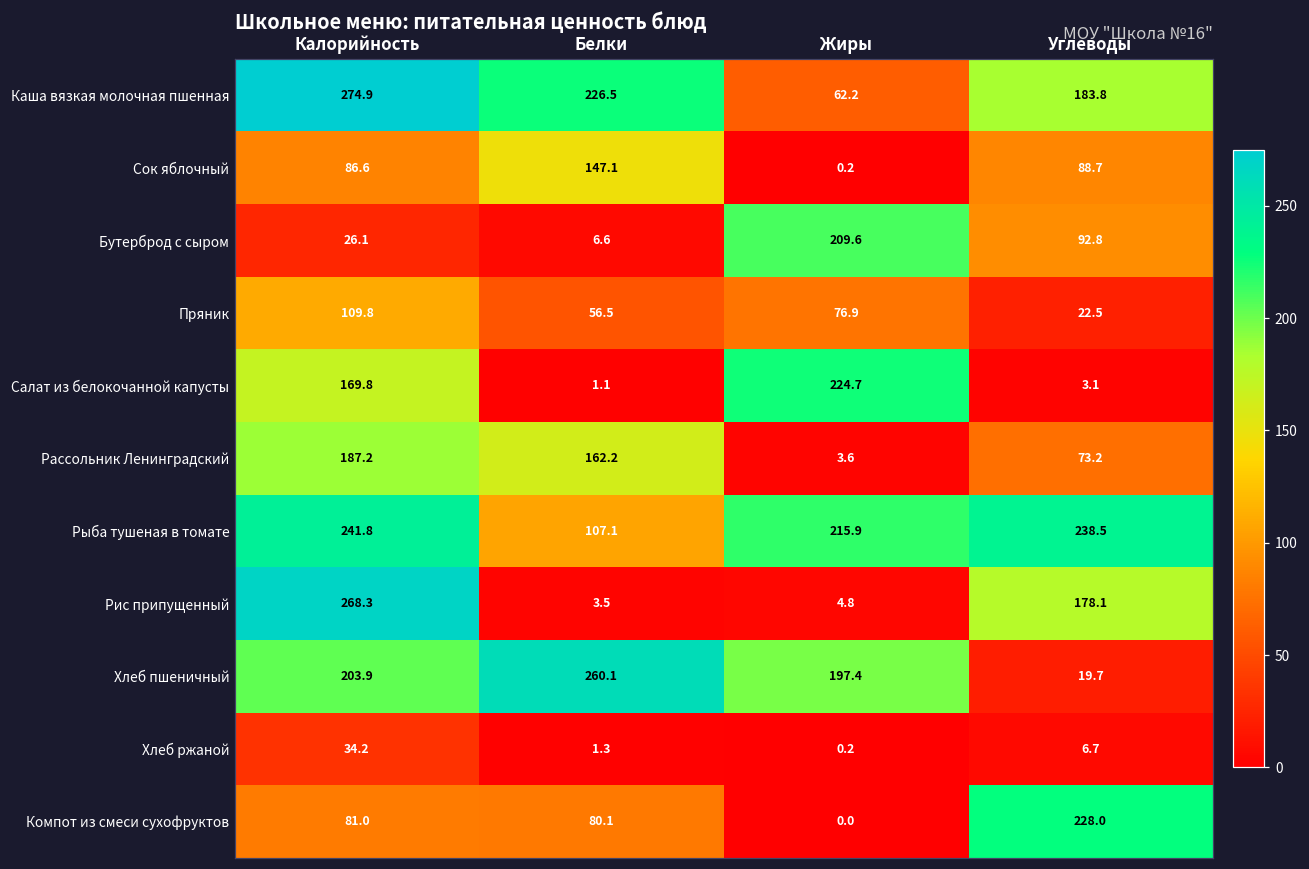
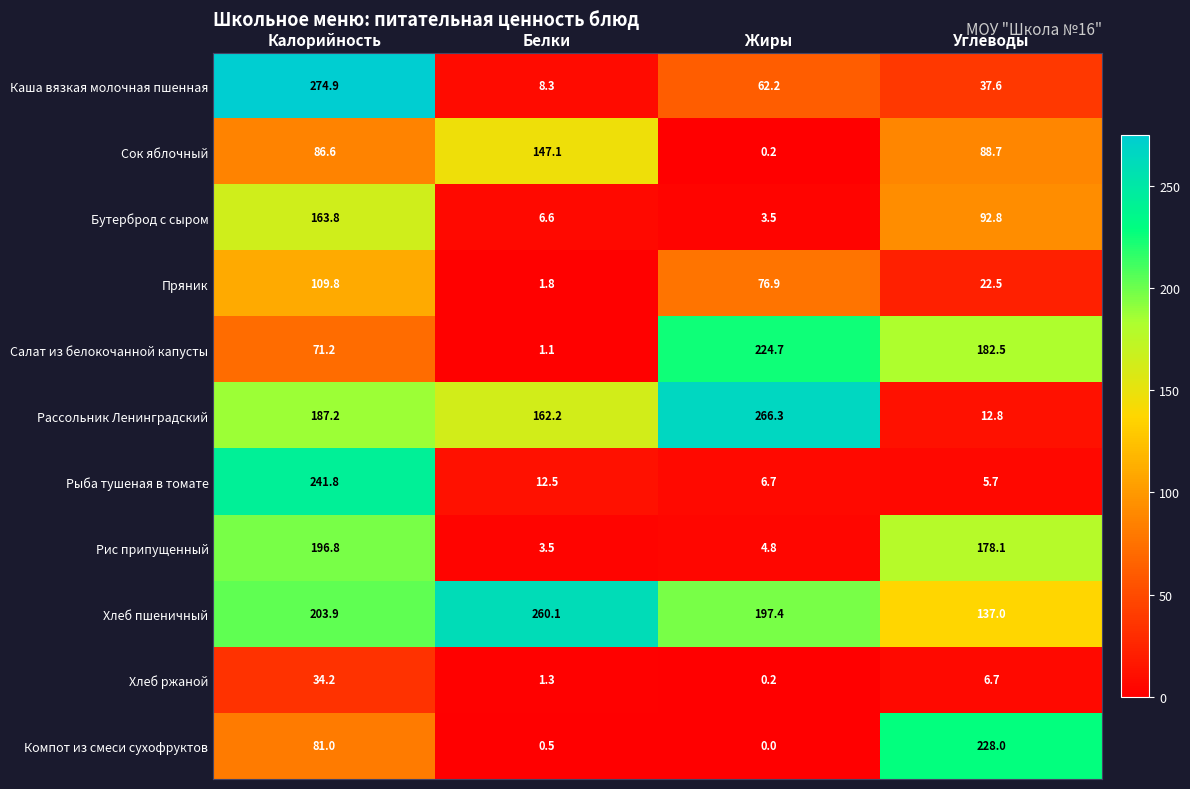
  {
    "Каша вязкая молочная пшенная": {
      "Калорийность": 274.9,
-     "Белки": 226.5,
+     "Белки": 8.3,
      "Жиры": 62.2,
-     "Углеводы": 183.8
+     "Углеводы": 37.6
    },
    "Сок яблочный": {
      "Калорийность": 86.6,
      "Белки": 147.1,
      "Жиры": 0.2,
      "Углеводы": 88.7
    },
    "Бутерброд с сыром": {
-     "Калорийность": 26.1,
+     "Калорийность": 163.8,
      "Белки": 6.6,
-     "Жиры": 209.6,
+     "Жиры": 3.5,
      "Углеводы": 92.8
    },
    "Пряник": {
      "Калорийность": 109.8,
-     "Белки": 56.5,
+     "Белки": 1.8,
      "Жиры": 76.9,
      "Углеводы": 22.5
    },
    "Салат из белокочанной капусты": {
-     "Калорийность": 169.8,
+     "Калорийность": 71.2,
      "Белки": 1.1,
      "Жиры": 224.7,
-     "Углеводы": 3.1
+     "Углеводы": 182.5
    },
    "Рассольник Ленинградский": {
      "Калорийность": 187.2,
      "Белки": 162.2,
-     "Жиры": 3.6,
-     "Углеводы": 73.2
+     "Жиры": 266.3,
+     "Углеводы": 12.8
    },
    "Рыба тушеная в томате": {
      "Калорийность": 241.8,
-     "Белки": 107.1,
-     "Жиры": 215.9,
-     "Углеводы": 238.5
+     "Белки": 12.5,
+     "Жиры": 6.7,
+     "Углеводы": 5.7
    },
    "Рис припущенный": {
-     "Калорийность": 268.3,
+     "Калорийность": 196.8,
      "Белки": 3.5,
      "Жиры": 4.8,
      "Углеводы": 178.1
    },
    "Хлеб пшеничный": {
      "Калорийность": 203.9,
      "Белки": 260.1,
      "Жиры": 197.4,
-     "Углеводы": 19.7
+     "Углеводы": 137.0
    },
    "Хлеб ржаной": {
      "Калорийность": 34.2,
      "Белки": 1.3,
      "Жиры": 0.2,
      "Углеводы": 6.7
    },
    "Компот из смеси сухофруктов": {
      "Калорийность": 81.0,
-     "Белки": 80.1,
+     "Белки": 0.5,
      "Жиры": 0.0,
      "Углеводы": 228.0
    }
  }
